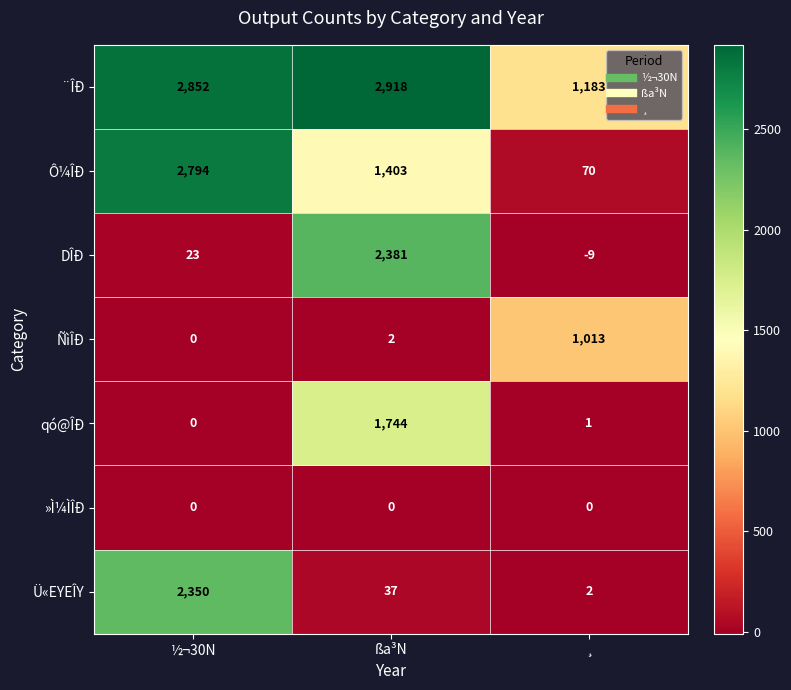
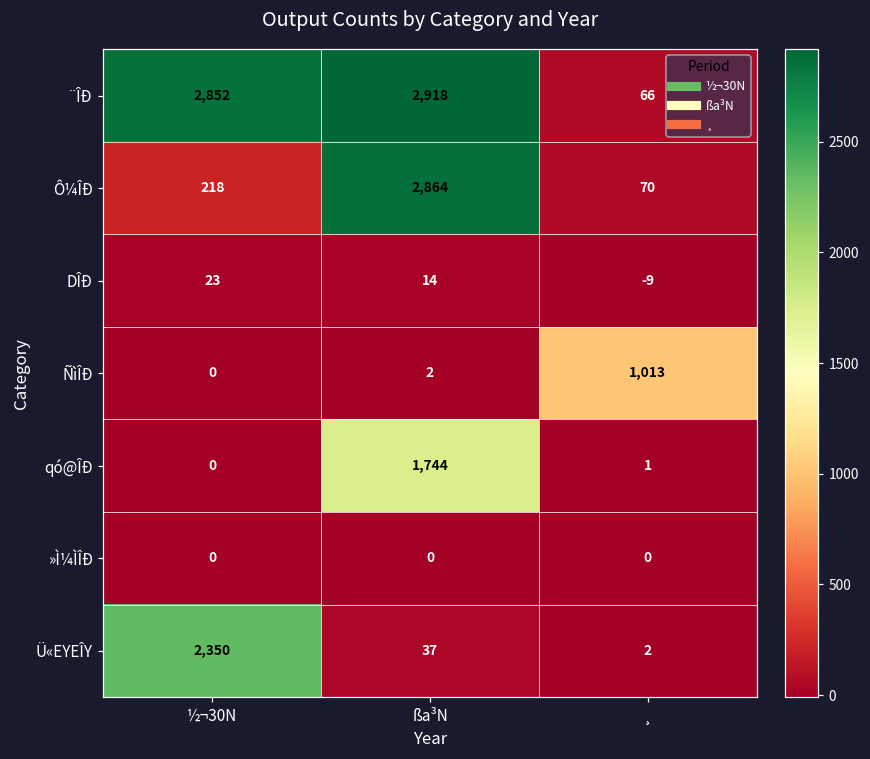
  {
    "¨ÎÐ": {
      "½¬30N": "2,852",
      "ßa³N": "2,918",
-     "¸": "1,183"
+     "¸": "66"
    },
    "Ô¼ÎÐ": {
-     "½¬30N": "2,794",
-     "ßa³N": "1,403",
+     "½¬30N": "218",
+     "ßa³N": "2,864",
      "¸": "70"
    },
    "DÎÐ": {
      "½¬30N": "23",
-     "ßa³N": "2,381",
+     "ßa³N": "14",
      "¸": "-9"
    },
    "ÑìÎÐ": {
      "½¬30N": "0",
      "ßa³N": "2",
      "¸": "1,013"
    },
    "qó@ÎÐ": {
      "½¬30N": "0",
      "ßa³N": "1,744",
      "¸": "1"
    },
    "»Ì¼ÌÎÐ": {
      "½¬30N": "0",
      "ßa³N": "0",
      "¸": "0"
    },
    "Ü«EYEÎY": {
      "½¬30N": "2,350",
      "ßa³N": "37",
      "¸": "2"
    }
  }
